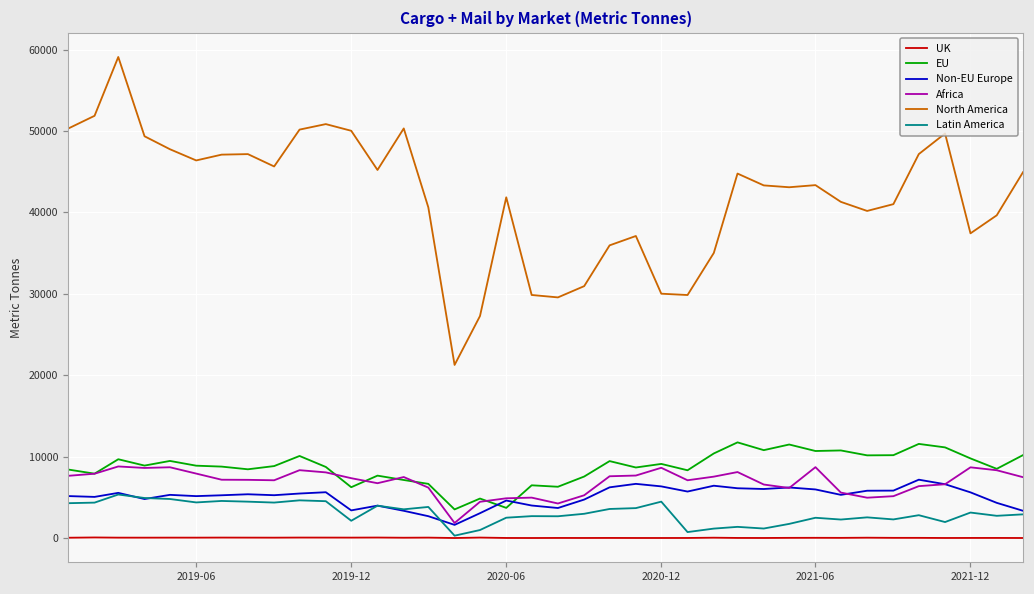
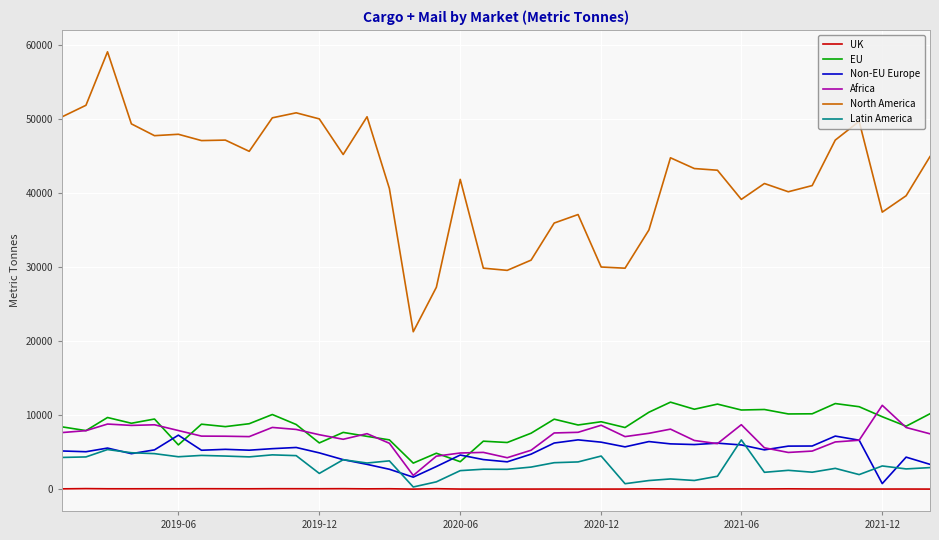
  {
    "UK": {
      "2019-06": 0,
      "2019-12": 0,
      "2020-06": 0,
      "2020-12": 0,
      "2021-06": 0,
      "2021-12": 0
    },
    "EU": {
-     "2019-06": 9000,
+     "2019-06": 6000,
      "2019-12": 6000,
      "2020-06": 4000,
      "2020-12": 9000,
      "2021-06": 11000,
      "2021-12": 10000
    },
    "Non-EU Europe": {
-     "2019-06": 5000,
-     "2019-12": 3000,
+     "2019-06": 7000,
+     "2019-12": 5000,
      "2020-12": 6000,
      "2021-06": 6000,
-     "2021-12": 6000
+     "2021-12": 1000
    },
    "Africa": {
      "2019-06": 8000,
      "2019-12": 7000,
      "2020-12": 9000,
      "2021-06": 9000,
-     "2021-12": 9000
+     "2021-12": 11000
    },
    "North America": {
-     "2019-06": 46000,
+     "2019-06": 48000,
      "2019-12": 50000,
      "2020-06": 42000,
      "2020-12": 30000,
-     "2021-06": 43000,
+     "2021-06": 39000,
      "2021-12": 37000
    },
    "Latin America": {
      "2019-06": 4000,
      "2019-12": 2000,
      "2020-06": 2000,
      "2020-12": 4000,
-     "2021-06": 2000,
+     "2021-06": 7000,
      "2021-12": 3000
    }
  }
